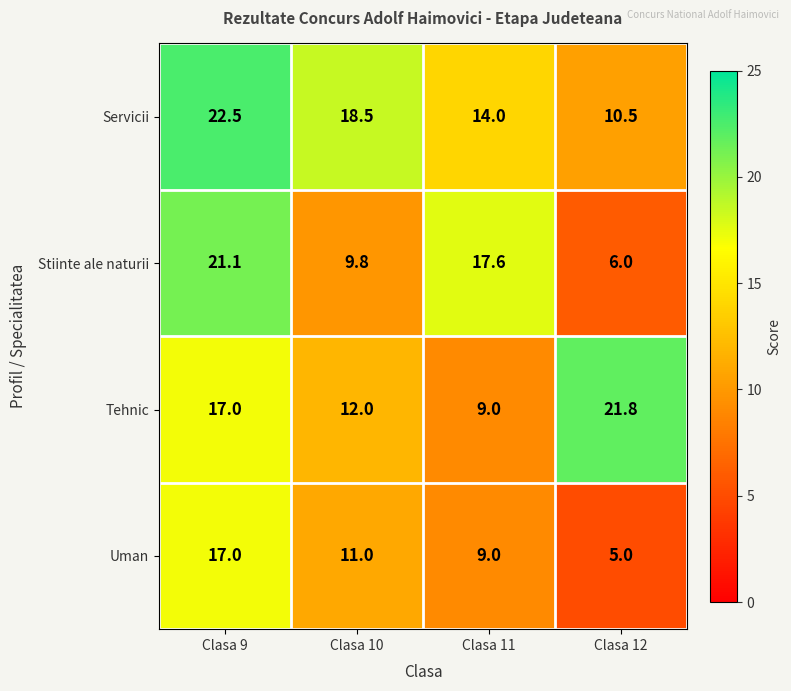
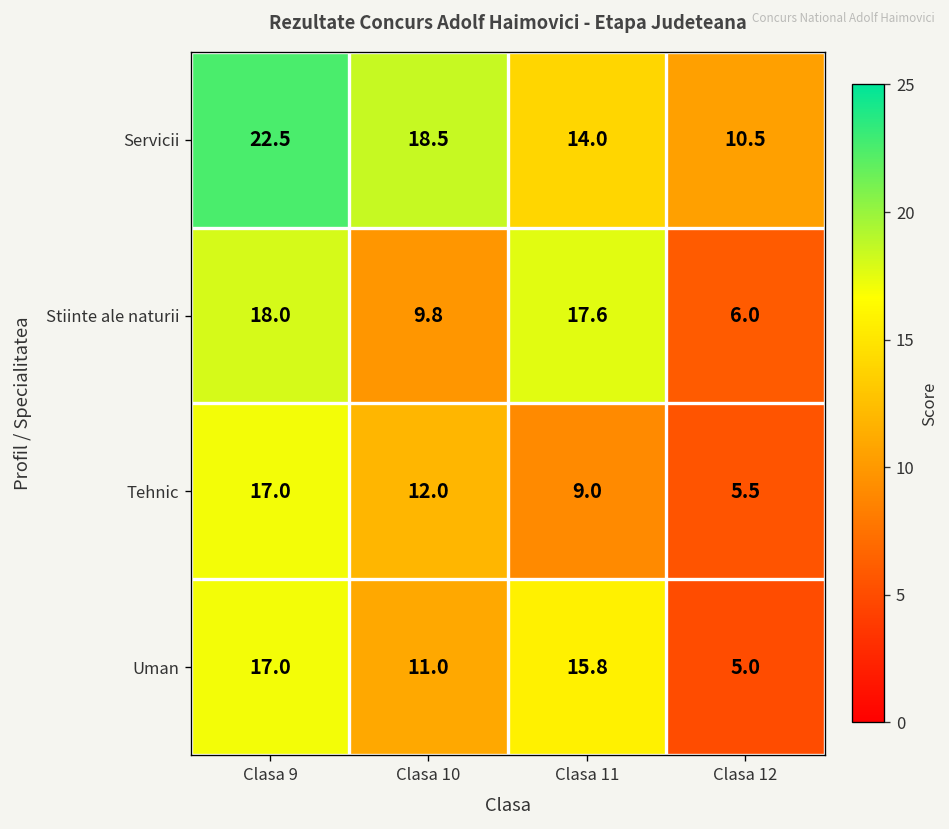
  {
    "Servicii": {
      "Clasa 9": 22.5,
      "Clasa 10": 18.5,
      "Clasa 11": 14.0,
      "Clasa 12": 10.5
    },
    "Stiinte ale naturii": {
-     "Clasa 9": 21.1,
+     "Clasa 9": 18.0,
      "Clasa 10": 9.8,
      "Clasa 11": 17.6,
      "Clasa 12": 6.0
    },
    "Tehnic": {
      "Clasa 9": 17.0,
      "Clasa 10": 12.0,
      "Clasa 11": 9.0,
-     "Clasa 12": 21.8
+     "Clasa 12": 5.5
    },
    "Uman": {
      "Clasa 9": 17.0,
      "Clasa 10": 11.0,
-     "Clasa 11": 9.0,
+     "Clasa 11": 15.8,
      "Clasa 12": 5.0
    }
  }
